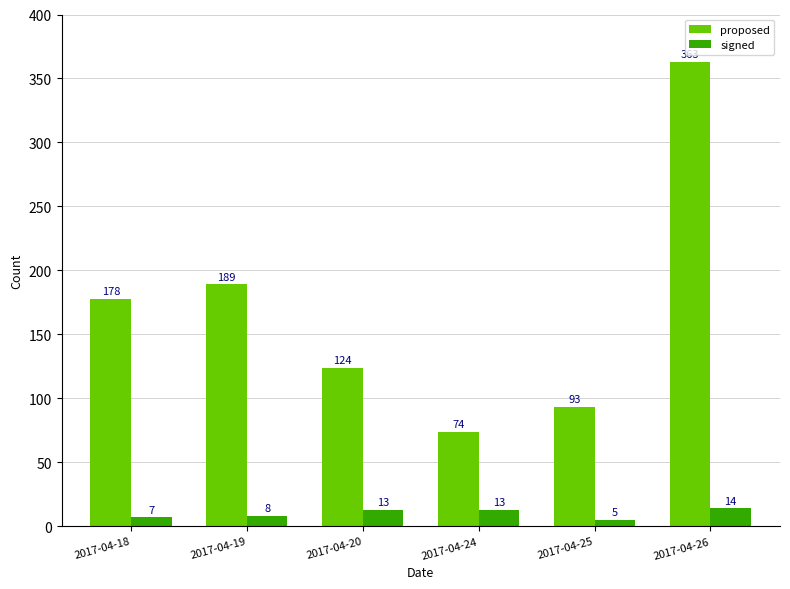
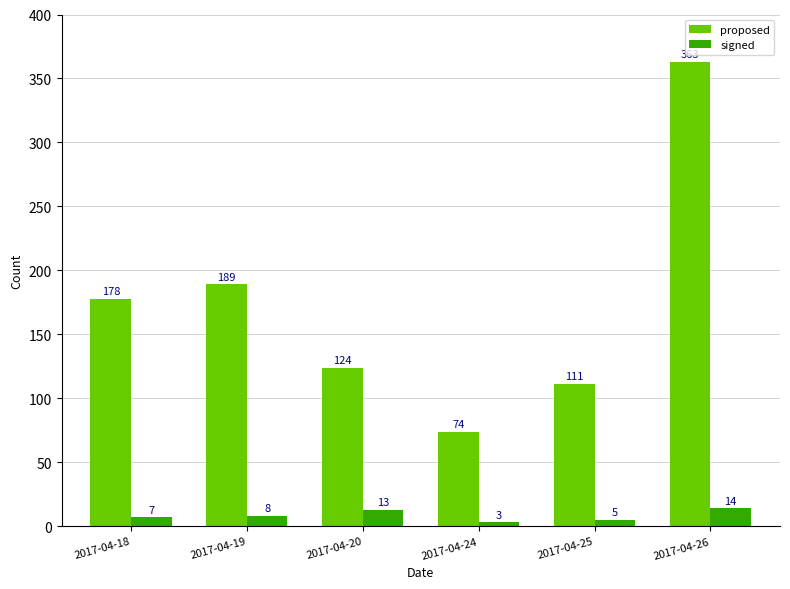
  {
    "proposed": {
      "2017-04-18": 178,
      "2017-04-19": 189,
      "2017-04-20": 124,
      "2017-04-24": 74,
-     "2017-04-25": 93
+     "2017-04-25": 111
    },
    "signed": {
      "2017-04-18": 7,
      "2017-04-19": 8,
      "2017-04-20": 13,
-     "2017-04-24": 13,
+     "2017-04-24": 3,
      "2017-04-25": 5,
      "2017-04-26": 14
    }
  }
